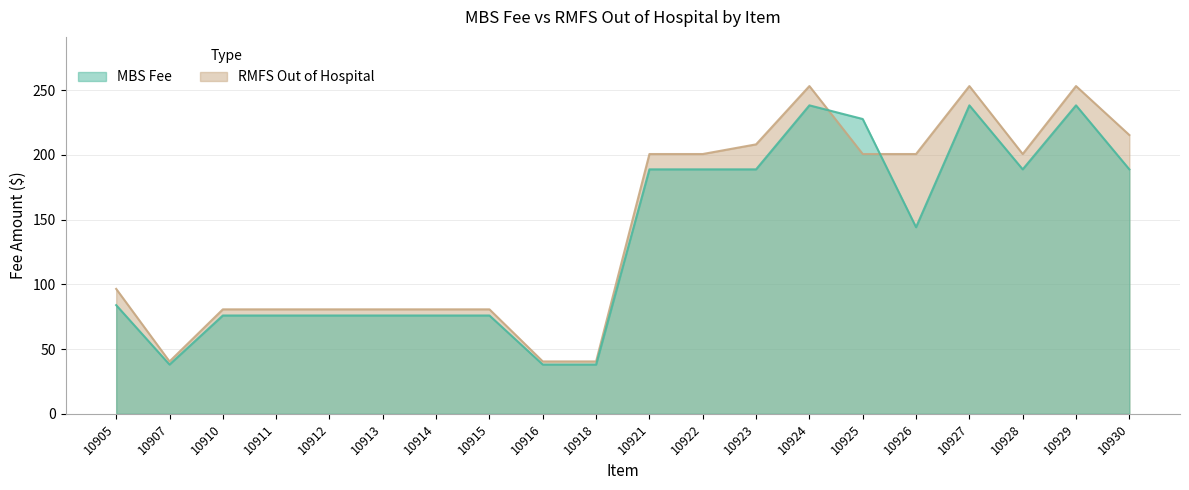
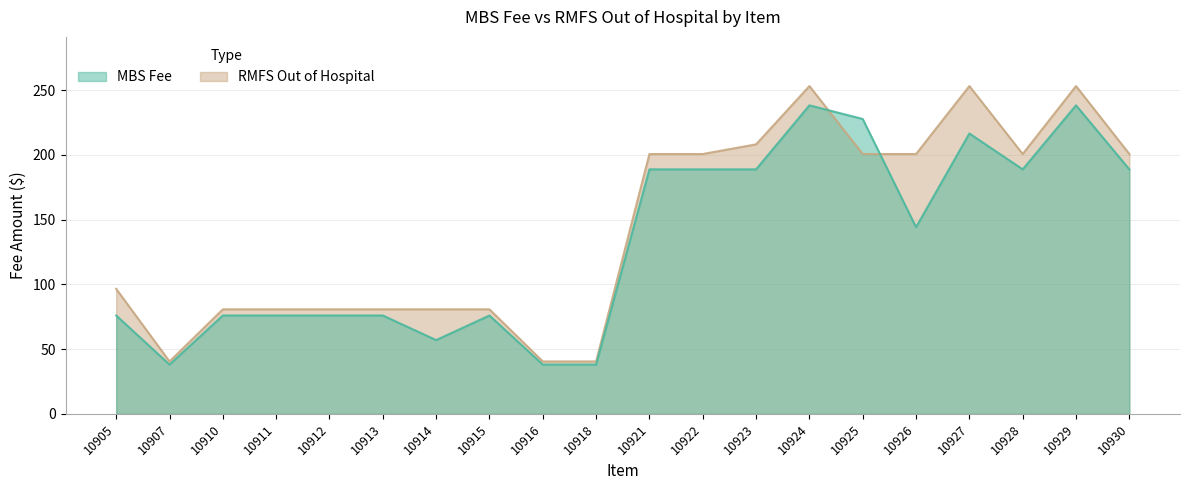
  {
    "RMFS Out of Hospital": {
      "10905": 97,
      "10907": 41,
      "10910": 81,
      "10911": 81,
      "10912": 81,
      "10913": 81,
      "10914": 81,
      "10915": 81,
      "10916": 41,
      "10918": 41,
      "10921": 201,
      "10922": 201,
      "10923": 208,
      "10924": 253,
      "10925": 201,
      "10926": 201,
      "10927": 253,
      "10928": 201,
      "10929": 253,
-     "10930": 215
+     "10930": 201
    },
    "MBS Fee": {
-     "10905": 84,
+     "10905": 76,
      "10907": 38,
      "10910": 76,
      "10911": 76,
      "10912": 76,
      "10913": 76,
-     "10914": 76,
+     "10914": 57,
      "10915": 76,
      "10916": 38,
      "10918": 38,
      "10921": 189,
      "10922": 189,
      "10923": 189,
      "10924": 238,
      "10925": 228,
      "10926": 144,
-     "10927": 238,
+     "10927": 217,
      "10928": 189,
      "10929": 238,
      "10930": 189
    }
  }
